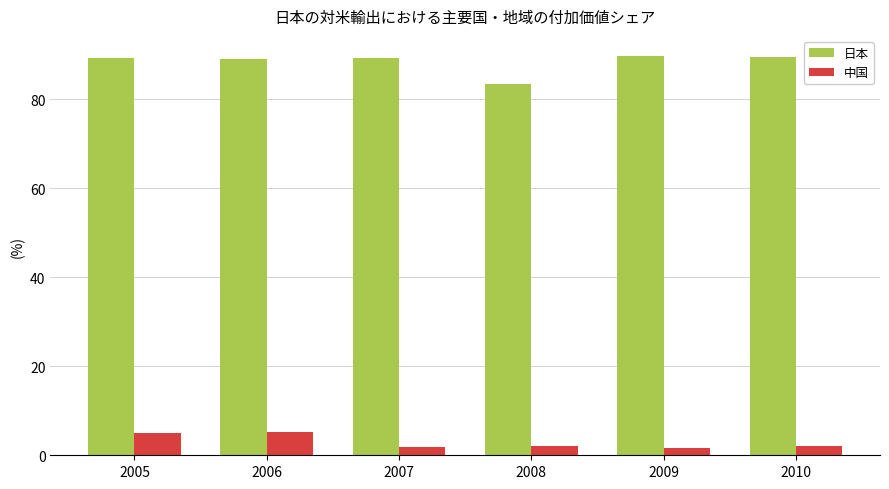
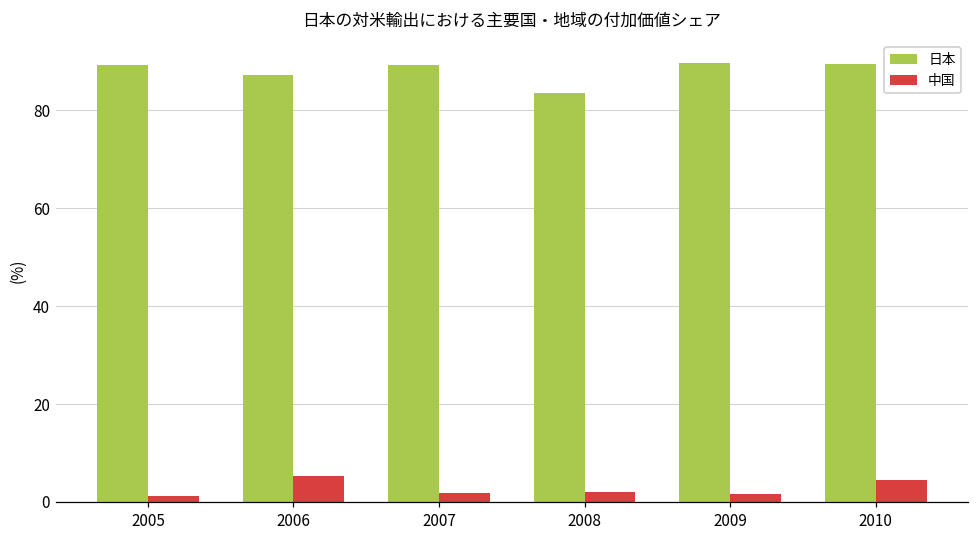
  {
    "日本": {
      "2005": 89,
-     "2006": 89,
+     "2006": 87,
      "2007": 89,
      "2008": 84,
      "2009": 90,
      "2010": 90
    },
    "中国": {
-     "2005": 5,
+     "2005": 1,
      "2006": 5,
      "2007": 2,
      "2008": 2,
      "2009": 2,
-     "2010": 2
+     "2010": 4
    }
  }
